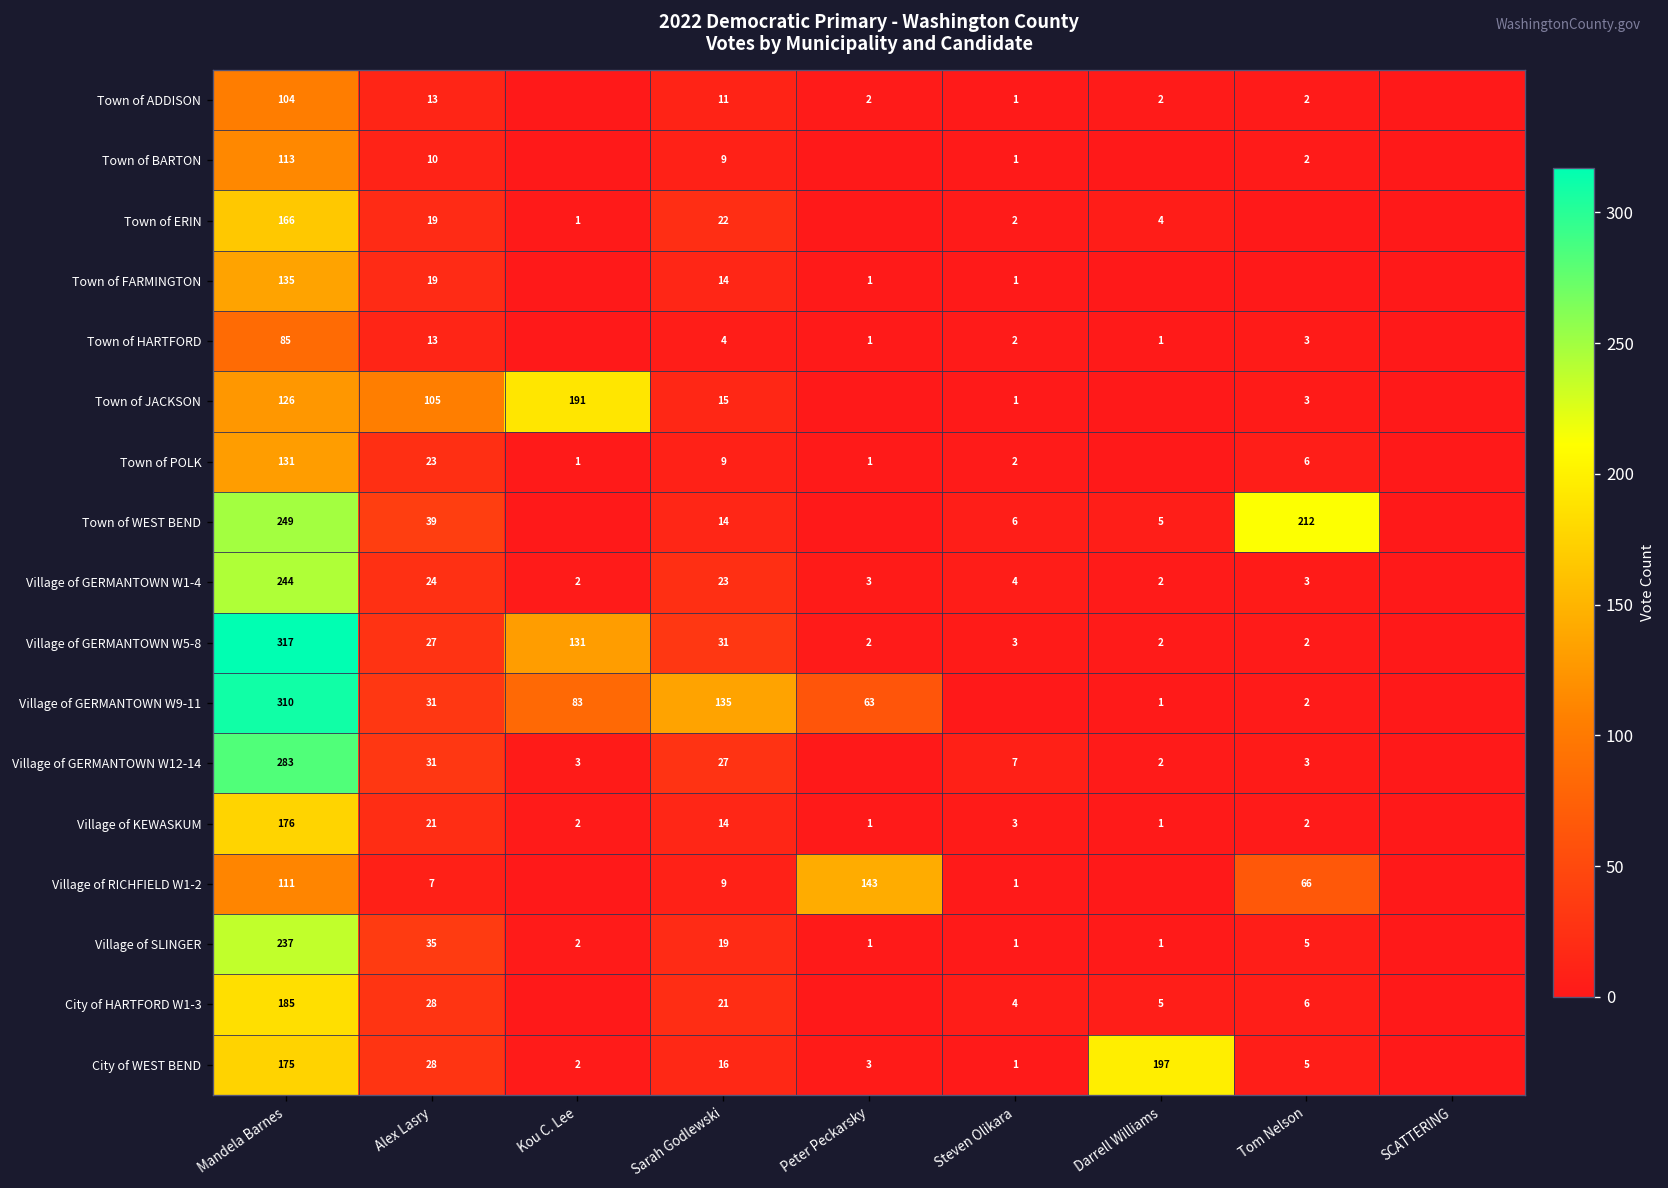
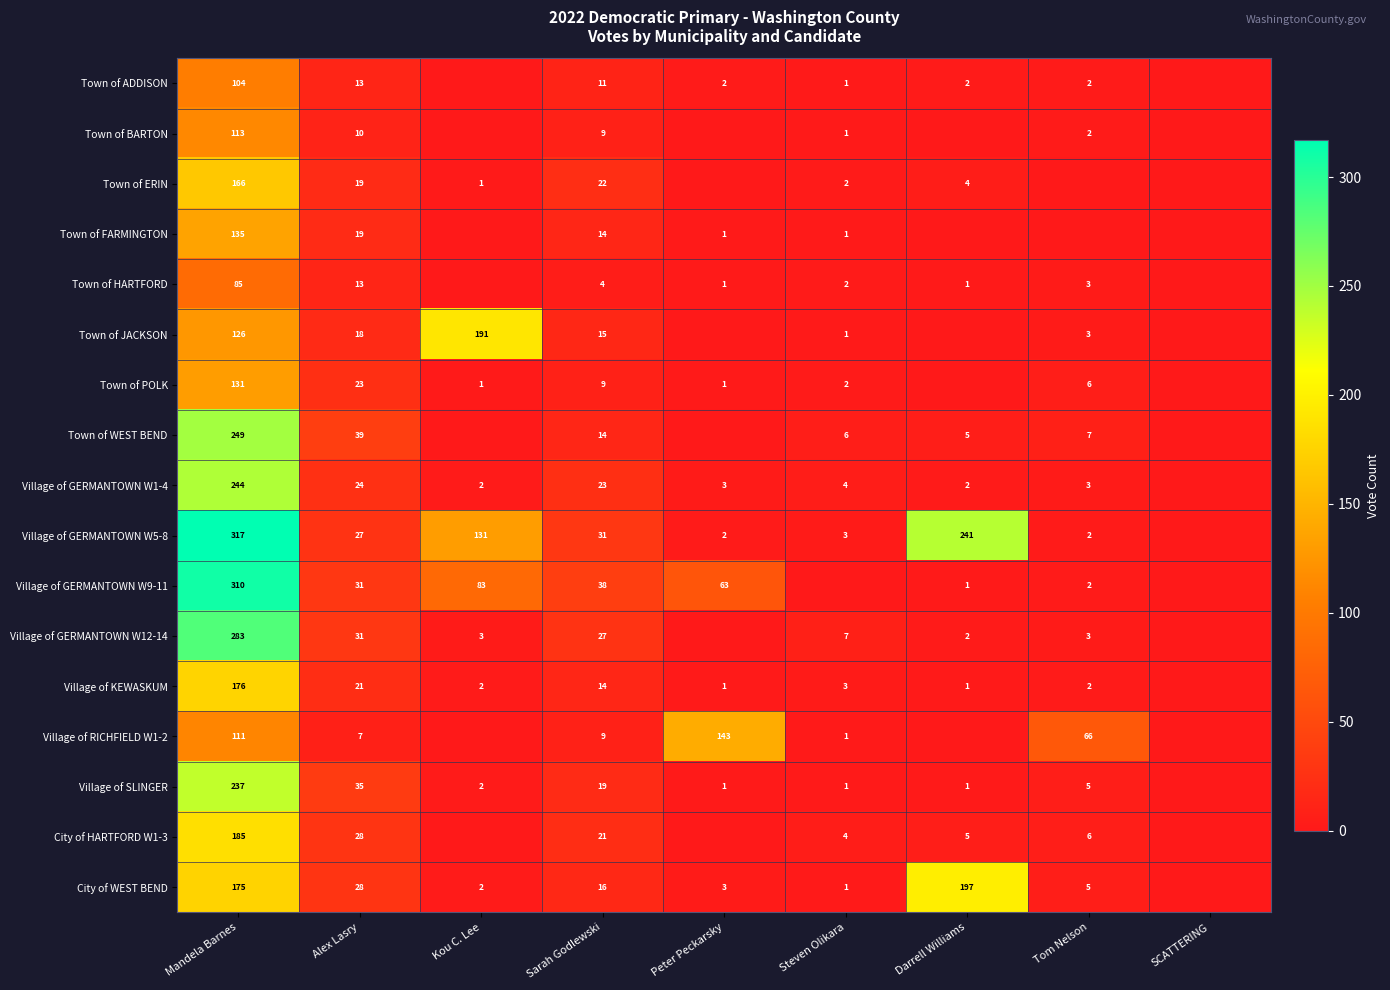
  {
    "Town of ADDISON": {
      "Mandela Barnes": 104,
      "Alex Lasry": 13,
      "Sarah Godlewski": 11,
      "Peter Peckarsky": 2,
      "Steven Olikara": 1,
      "Darrell Williams": 2,
      "Tom Nelson": 2
    },
    "Town of BARTON": {
      "Mandela Barnes": 113,
      "Alex Lasry": 10,
      "Sarah Godlewski": 9,
      "Steven Olikara": 1,
      "Tom Nelson": 2
    },
    "Town of ERIN": {
      "Mandela Barnes": 166,
      "Alex Lasry": 19,
      "Kou C. Lee": 1,
      "Sarah Godlewski": 22,
      "Steven Olikara": 2,
      "Darrell Williams": 4
    },
    "Town of FARMINGTON": {
      "Mandela Barnes": 135,
      "Alex Lasry": 19,
      "Sarah Godlewski": 14,
      "Peter Peckarsky": 1,
      "Steven Olikara": 1
    },
    "Town of HARTFORD": {
      "Mandela Barnes": 85,
      "Alex Lasry": 13,
      "Sarah Godlewski": 4,
      "Peter Peckarsky": 1,
      "Steven Olikara": 2,
      "Darrell Williams": 1,
      "Tom Nelson": 3
    },
    "Town of JACKSON": {
      "Mandela Barnes": 126,
-     "Alex Lasry": 105,
+     "Alex Lasry": 18,
      "Kou C. Lee": 191,
      "Sarah Godlewski": 15,
      "Steven Olikara": 1,
      "Tom Nelson": 3
    },
    "Town of POLK": {
      "Mandela Barnes": 131,
      "Alex Lasry": 23,
      "Kou C. Lee": 1,
      "Sarah Godlewski": 9,
      "Peter Peckarsky": 1,
      "Steven Olikara": 2,
      "Tom Nelson": 6
    },
    "Town of WEST BEND": {
      "Mandela Barnes": 249,
      "Alex Lasry": 39,
      "Sarah Godlewski": 14,
      "Steven Olikara": 6,
      "Darrell Williams": 5,
-     "Tom Nelson": 212
+     "Tom Nelson": 7
    },
    "Village of GERMANTOWN W1-4": {
      "Mandela Barnes": 244,
      "Alex Lasry": 24,
      "Kou C. Lee": 2,
      "Sarah Godlewski": 23,
      "Peter Peckarsky": 3,
      "Steven Olikara": 4,
      "Darrell Williams": 2,
      "Tom Nelson": 3
    },
    "Village of GERMANTOWN W5-8": {
      "Mandela Barnes": 317,
      "Alex Lasry": 27,
      "Kou C. Lee": 131,
      "Sarah Godlewski": 31,
      "Peter Peckarsky": 2,
      "Steven Olikara": 3,
-     "Darrell Williams": 2,
+     "Darrell Williams": 241,
      "Tom Nelson": 2
    },
    "Village of GERMANTOWN W9-11": {
      "Mandela Barnes": 310,
      "Alex Lasry": 31,
      "Kou C. Lee": 83,
-     "Sarah Godlewski": 135,
+     "Sarah Godlewski": 38,
      "Peter Peckarsky": 63,
      "Darrell Williams": 1,
      "Tom Nelson": 2
    },
    "Village of GERMANTOWN W12-14": {
      "Mandela Barnes": 283,
      "Alex Lasry": 31,
      "Kou C. Lee": 3,
      "Sarah Godlewski": 27,
      "Steven Olikara": 7,
      "Darrell Williams": 2,
      "Tom Nelson": 3
    },
    "Village of KEWASKUM": {
      "Mandela Barnes": 176,
      "Alex Lasry": 21,
      "Kou C. Lee": 2,
      "Sarah Godlewski": 14,
      "Peter Peckarsky": 1,
      "Steven Olikara": 3,
      "Darrell Williams": 1,
      "Tom Nelson": 2
    },
    "Village of RICHFIELD W1-2": {
      "Mandela Barnes": 111,
      "Alex Lasry": 7,
      "Sarah Godlewski": 9,
      "Peter Peckarsky": 143,
      "Steven Olikara": 1,
      "Tom Nelson": 66
    },
    "Village of SLINGER": {
      "Mandela Barnes": 237,
      "Alex Lasry": 35,
      "Kou C. Lee": 2,
      "Sarah Godlewski": 19,
      "Peter Peckarsky": 1,
      "Steven Olikara": 1,
      "Darrell Williams": 1,
      "Tom Nelson": 5
    },
    "City of HARTFORD W1-3": {
      "Mandela Barnes": 185,
      "Alex Lasry": 28,
      "Sarah Godlewski": 21,
      "Steven Olikara": 4,
      "Darrell Williams": 5,
      "Tom Nelson": 6
    },
    "City of WEST BEND": {
      "Mandela Barnes": 175,
      "Alex Lasry": 28,
      "Kou C. Lee": 2,
      "Sarah Godlewski": 16,
      "Peter Peckarsky": 3,
      "Steven Olikara": 1,
      "Darrell Williams": 197,
      "Tom Nelson": 5
    }
  }
